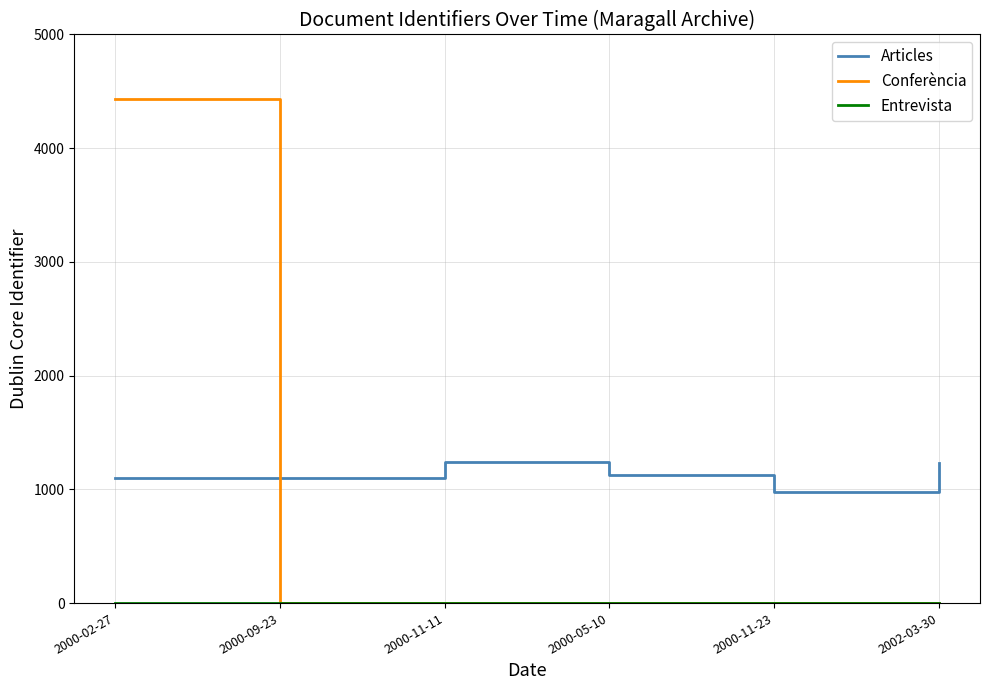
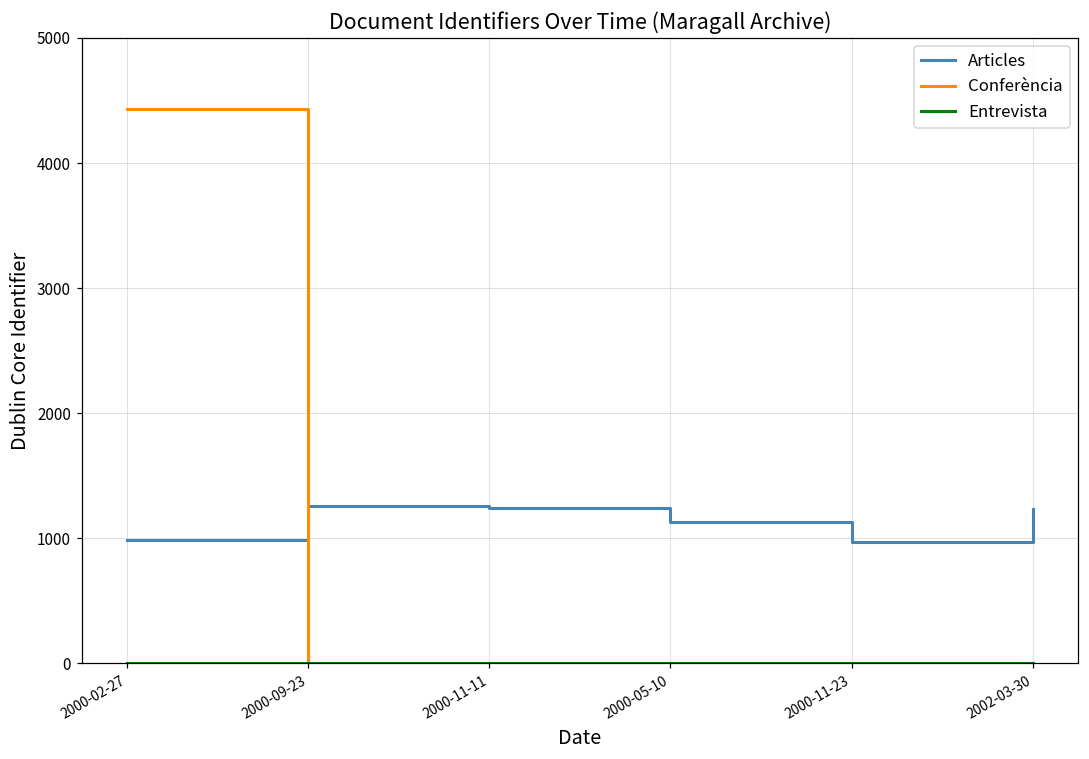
  {
    "Articles": {
-     "2000-02-27": 1100,
-     "2000-09-23": 1100,
+     "2000-02-27": 990,
+     "2000-09-23": 1260,
      "2000-11-11": 1240,
      "2000-05-10": 1130,
      "2000-11-23": 970,
      "2002-03-30": 1240
    },
    "Conferència": {
      "2000-02-27": 4430
    },
    "Entrevista": {
      "2000-02-27": 0
    }
  }
